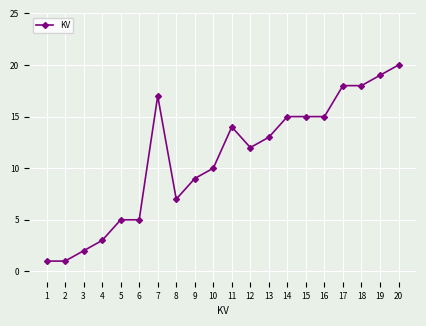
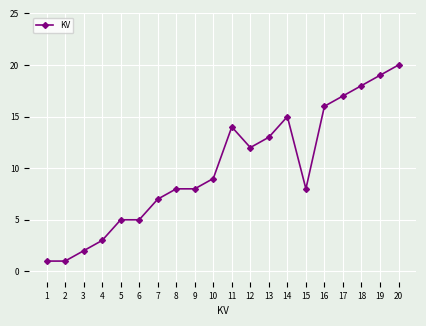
  {
    "1": 1,
    "2": 1,
    "3": 2,
    "4": 3,
    "5": 5,
    "6": 5,
-   "7": 17,
-   "8": 7,
-   "9": 9,
-   "10": 10,
+   "7": 7,
+   "8": 8,
+   "9": 8,
+   "10": 9,
    "11": 14,
    "12": 12,
    "13": 13,
    "14": 15,
-   "15": 15,
-   "16": 15,
-   "17": 18,
+   "15": 8,
+   "16": 16,
+   "17": 17,
    "18": 18,
    "19": 19,
    "20": 20
  }
